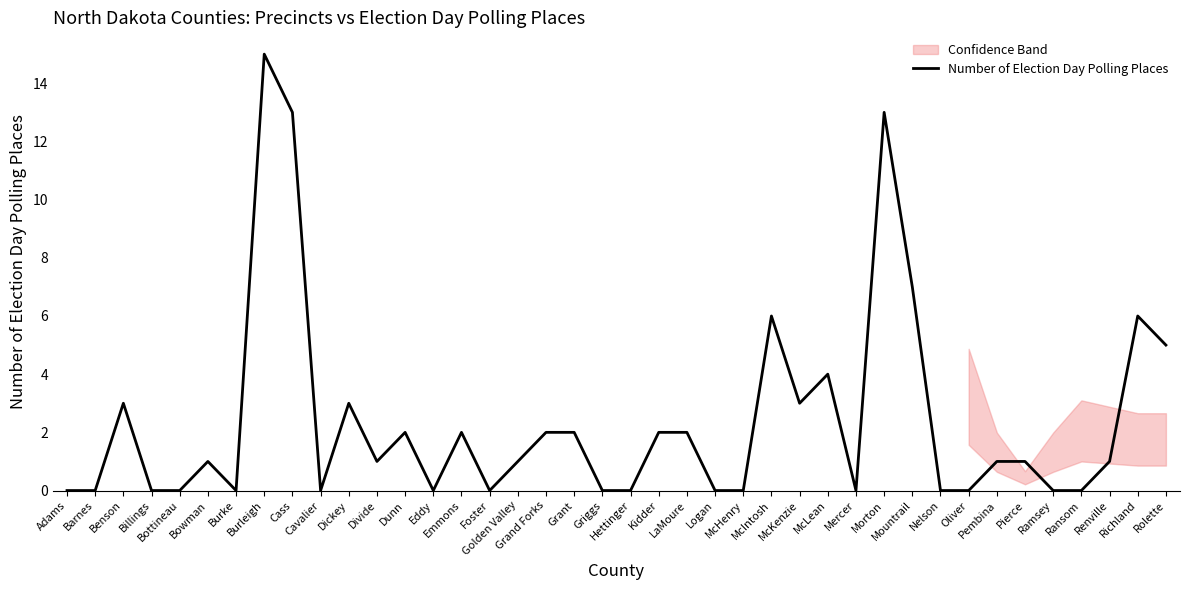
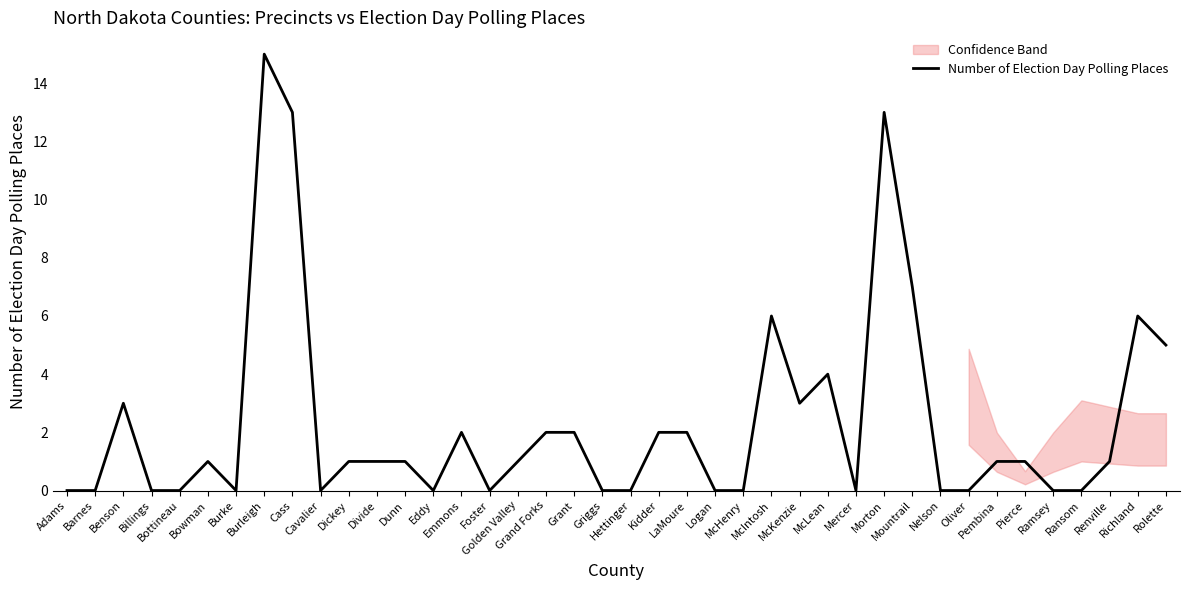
  {
    "Number of Election Day Polling Places": {
      "Adams": 0,
      "Barnes": 0,
      "Benson": 3,
      "Billings": 0,
      "Bottineau": 0,
      "Bowman": 1,
      "Burke": 0,
      "Burleigh": 15,
      "Cass": 13,
      "Cavalier": 0,
-     "Dickey": 3,
+     "Dickey": 1,
      "Divide": 1,
-     "Dunn": 2,
+     "Dunn": 1,
      "Eddy": 0,
      "Emmons": 2,
      "Foster": 0,
      "Golden Valley": 1,
      "Grand Forks": 2,
      "Grant": 2,
      "Griggs": 0,
      "Hettinger": 0,
      "Kidder": 2,
      "LaMoure": 2,
      "Logan": 0,
      "McHenry": 0,
      "McIntosh": 6,
      "McKenzie": 3,
      "McLean": 4,
      "Mercer": 0,
      "Morton": 13,
      "Mountrail": 7,
      "Nelson": 0,
      "Oliver": 0,
      "Pembina": 1,
      "Pierce": 1,
      "Ramsey": 0,
      "Ransom": 0,
      "Renville": 1,
      "Richland": 6,
      "Rolette": 5
    }
  }
